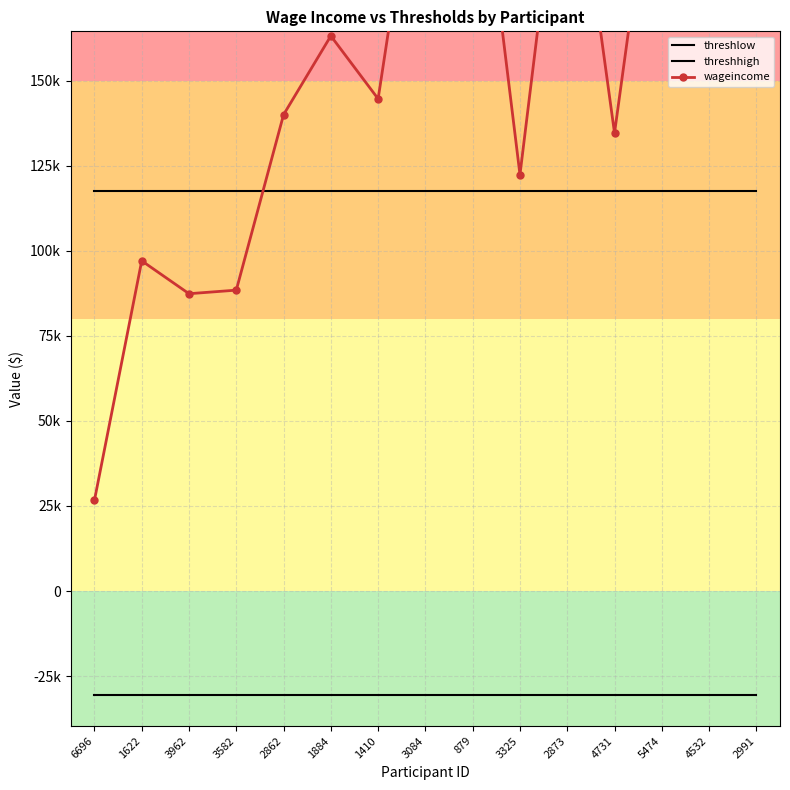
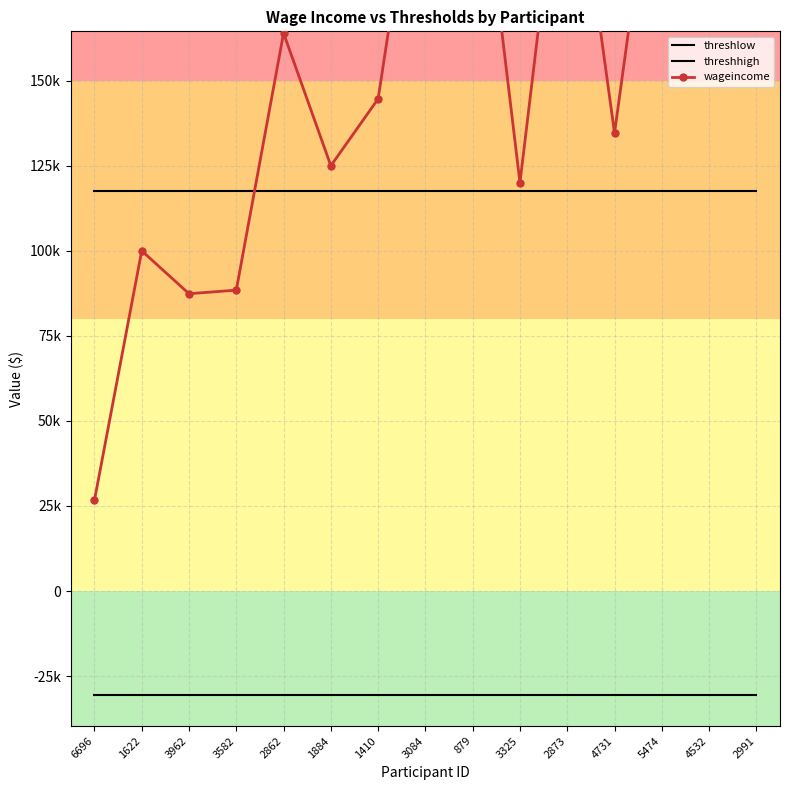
  {
    "wageincome": {
      "6696": 27000,
-     "1622": 97000,
+     "1622": 100000,
      "3962": 87000,
      "3582": 88000,
-     "2862": 140000,
-     "1884": 163000,
+     "2862": 164000,
+     "1884": 125000,
      "1410": 145000,
-     "3325": 122000,
+     "3325": 120000,
      "4731": 135000
    }
  }
